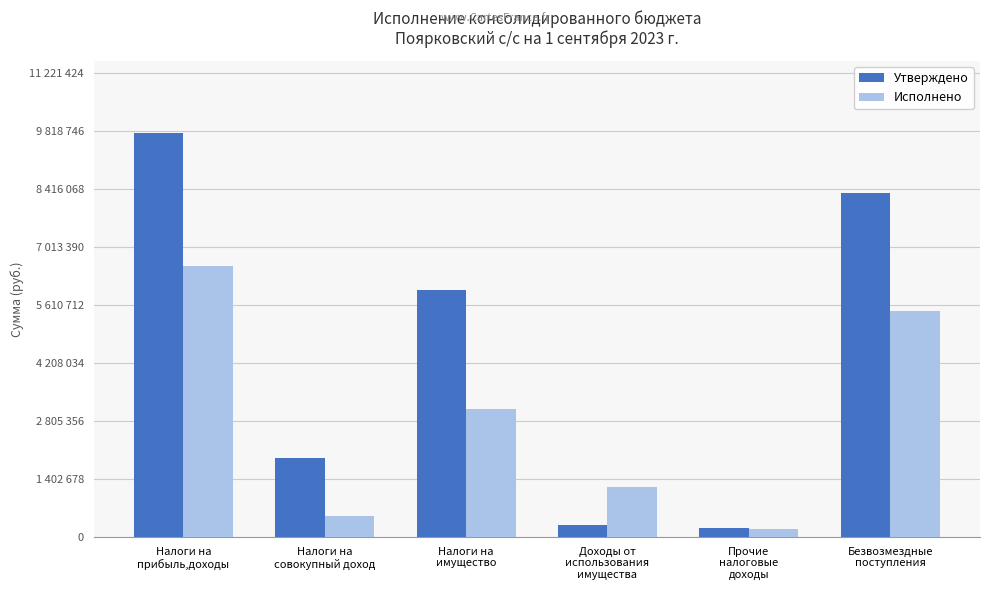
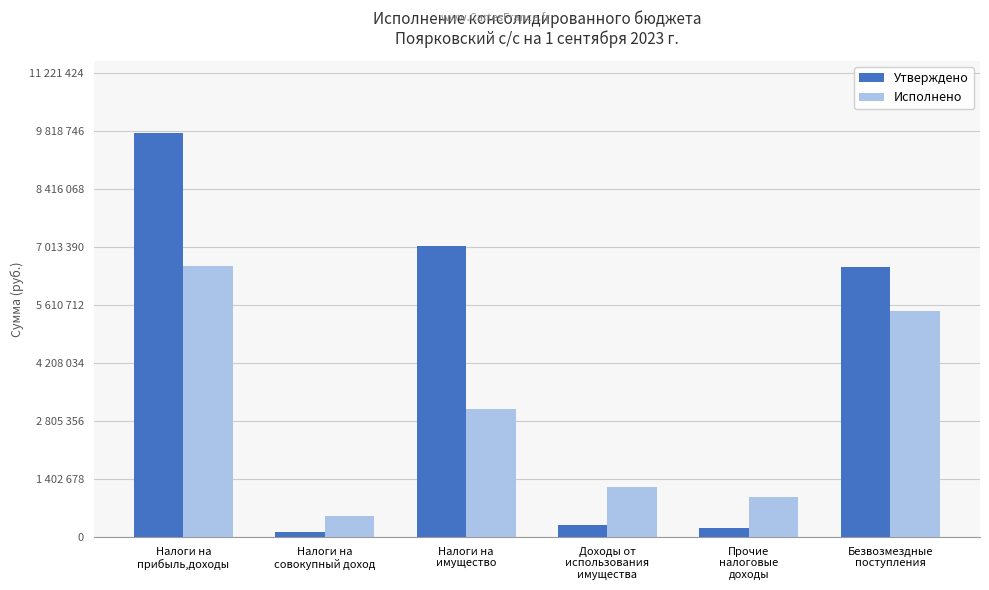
  {
    "Утверждено": {
      "Налоги на прибыль,доходы": 9800000,
-     "Налоги на совокупный доход": 1900000,
-     "Налоги на имущество": 6000000,
+     "Налоги на совокупный доход": 100000,
+     "Налоги на имущество": 7000000,
      "Доходы от использования имущества": 300000,
      "Прочие налоговые доходы": 200000,
-     "Безвозмездные поступления": 8300000
+     "Безвозмездные поступления": 6500000
    },
    "Исполнено": {
      "Налоги на прибыль,доходы": 6600000,
      "Налоги на совокупный доход": 500000,
      "Налоги на имущество": 3100000,
      "Доходы от использования имущества": 1200000,
-     "Прочие налоговые доходы": 200000,
+     "Прочие налоговые доходы": 1000000,
      "Безвозмездные поступления": 5500000
    }
  }
